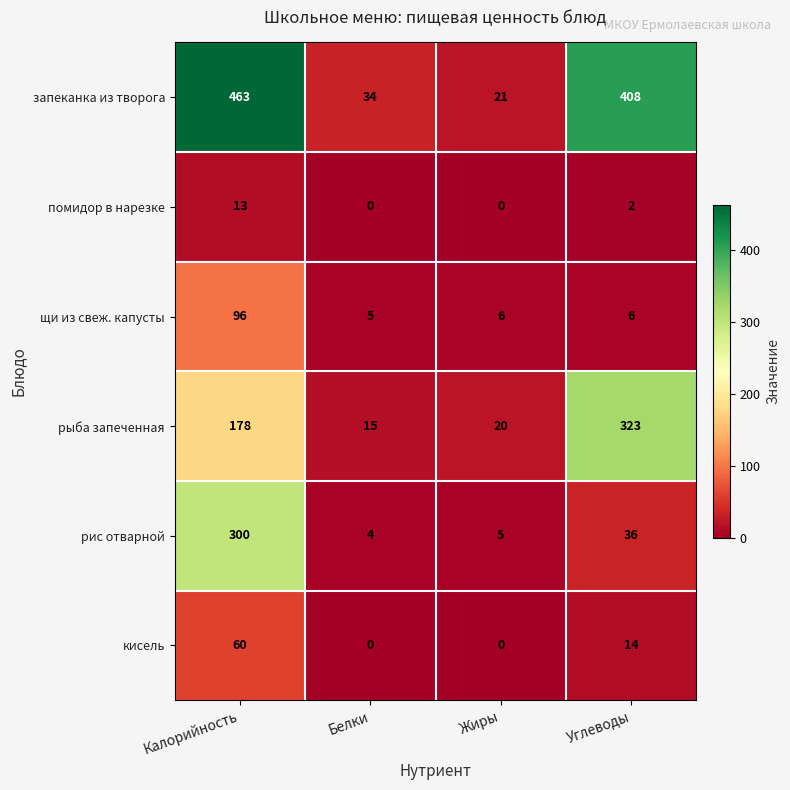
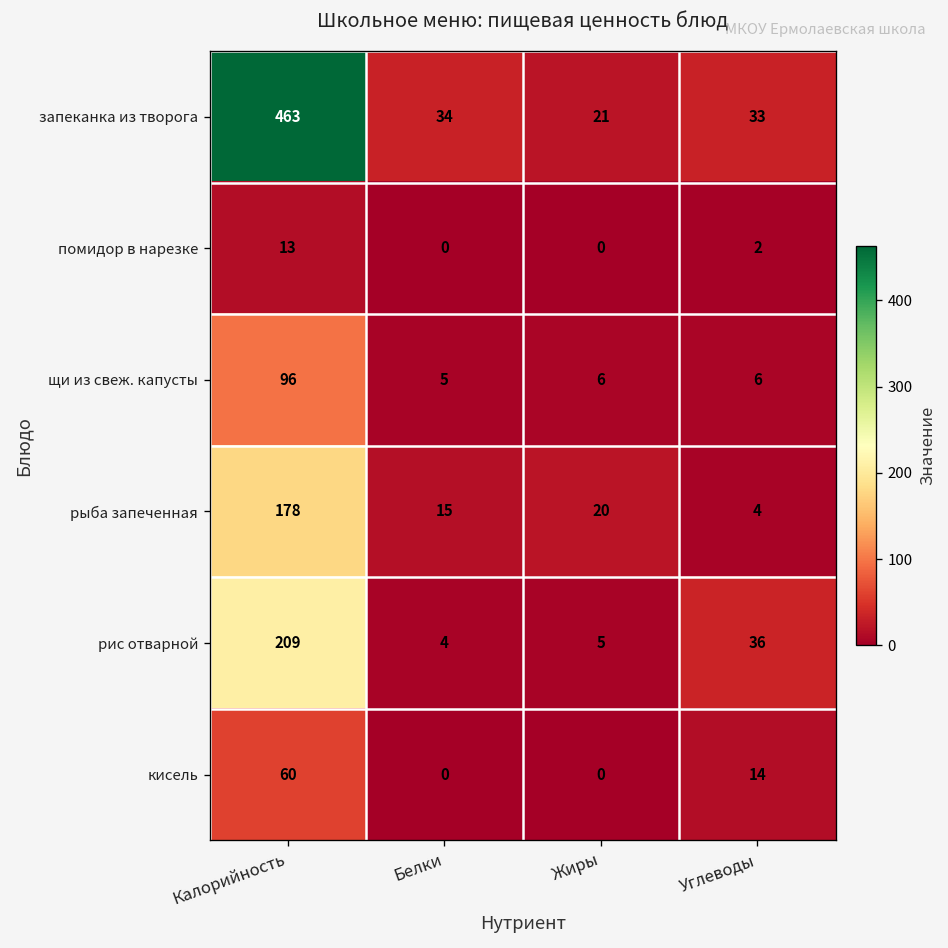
  {
    "запеканка из творога": {
      "Калорийность": 463,
      "Белки": 34,
      "Жиры": 21,
-     "Углеводы": 408
+     "Углеводы": 33
    },
    "помидор в нарезке": {
      "Калорийность": 13,
      "Белки": 0,
      "Жиры": 0,
      "Углеводы": 2
    },
    "щи из свеж. капусты": {
      "Калорийность": 96,
      "Белки": 5,
      "Жиры": 6,
      "Углеводы": 6
    },
    "рыба запеченная": {
      "Калорийность": 178,
      "Белки": 15,
      "Жиры": 20,
-     "Углеводы": 323
+     "Углеводы": 4
    },
    "рис отварной": {
-     "Калорийность": 300,
+     "Калорийность": 209,
      "Белки": 4,
      "Жиры": 5,
      "Углеводы": 36
    },
    "кисель": {
      "Калорийность": 60,
      "Белки": 0,
      "Жиры": 0,
      "Углеводы": 14
    }
  }
